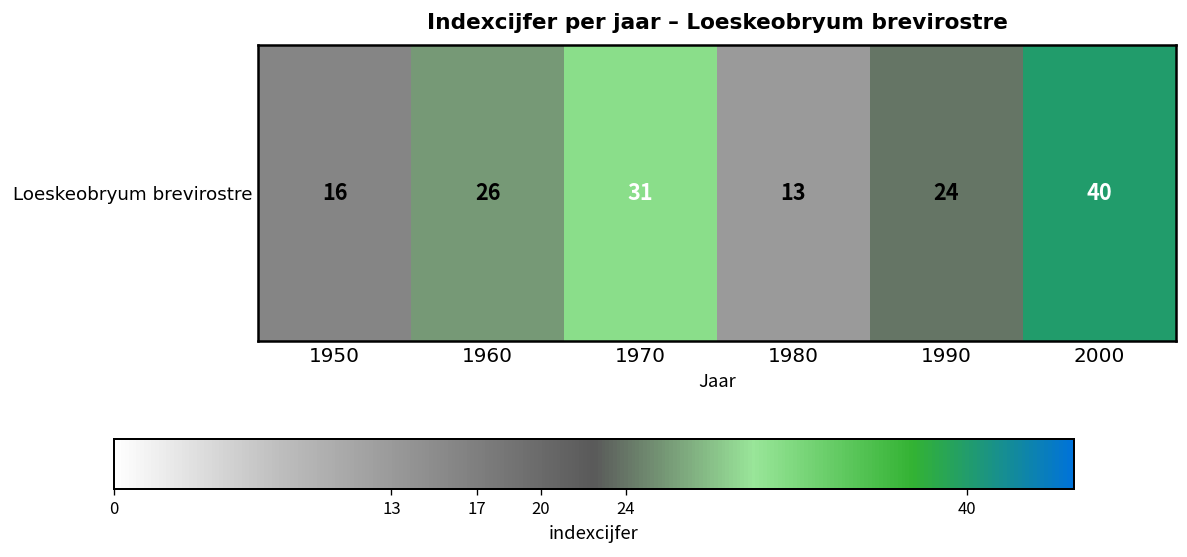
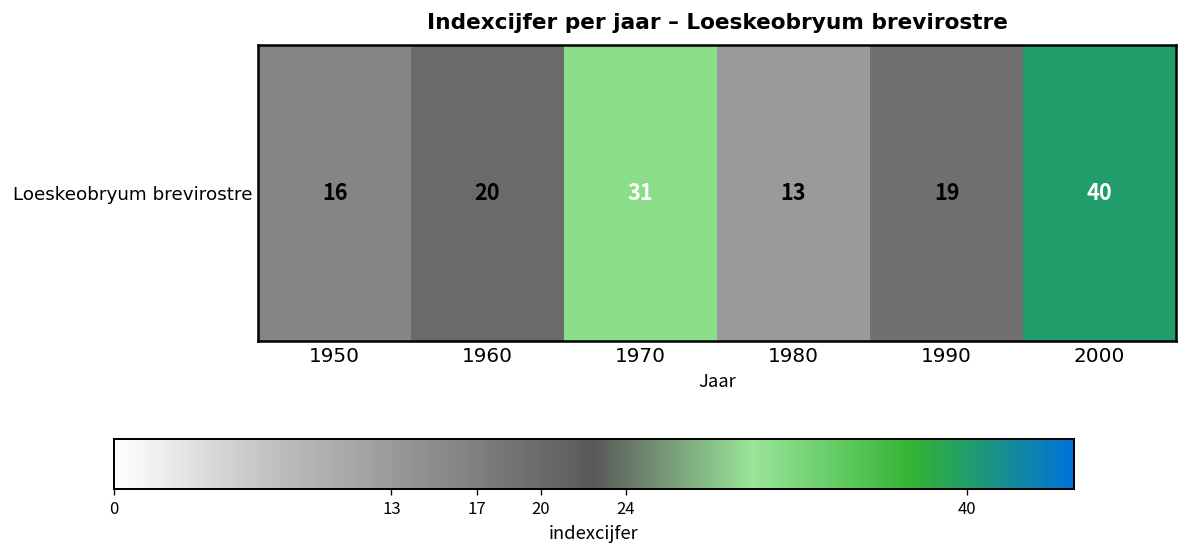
  {
    "Loeskeobryum brevirostre": {
      "1950": 16,
-     "1960": 26,
+     "1960": 20,
      "1970": 31,
      "1980": 13,
-     "1990": 24,
+     "1990": 19,
      "2000": 40
    }
  }
